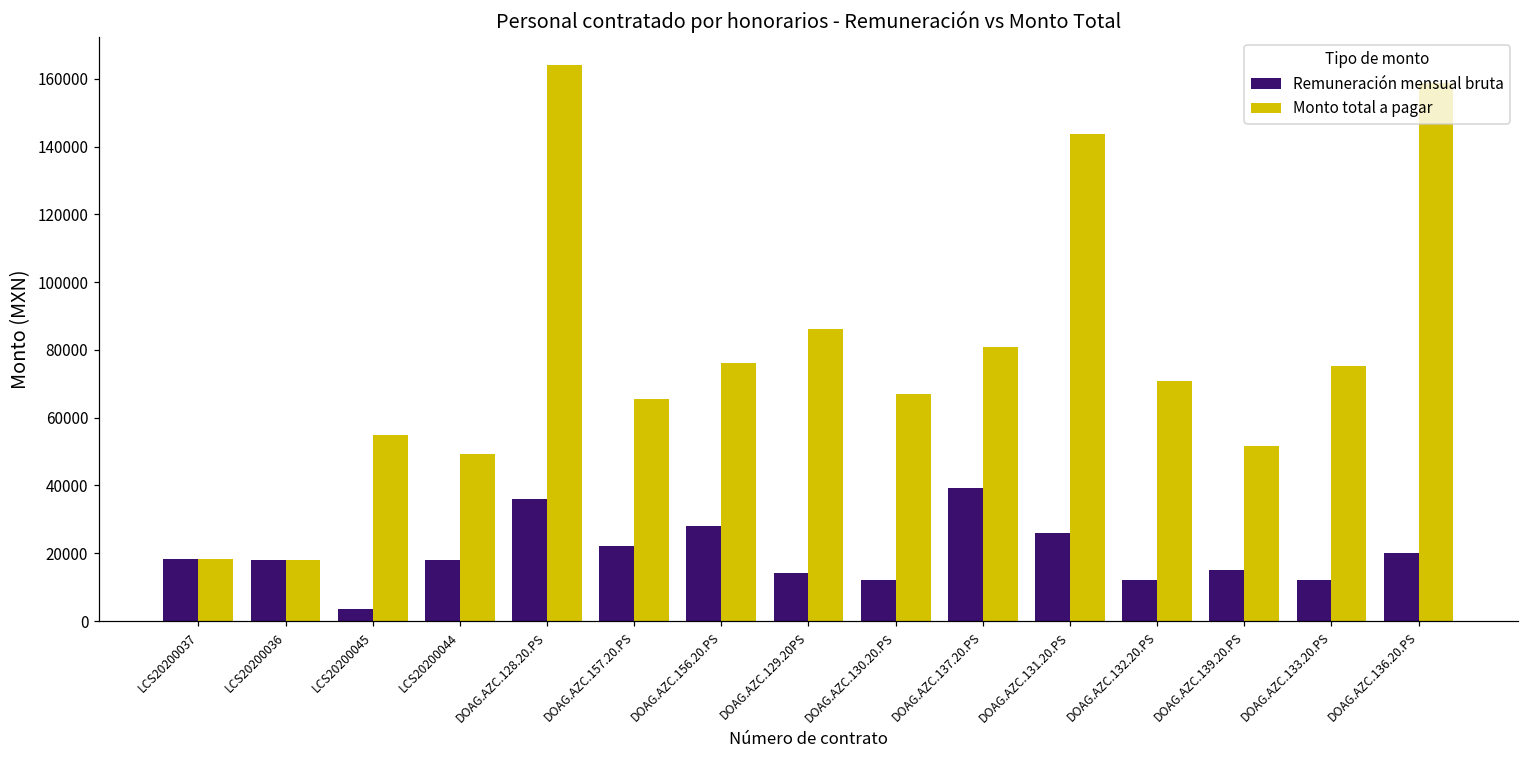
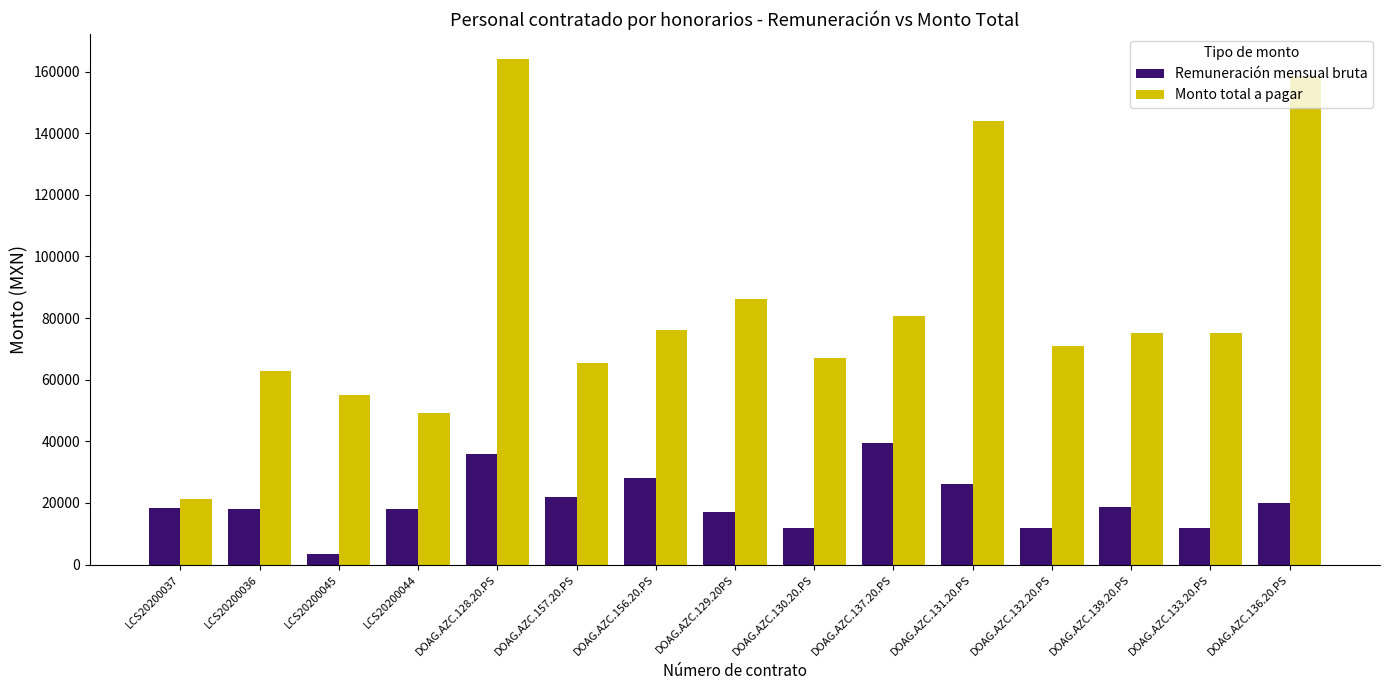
  {
    "Remuneración mensual bruta": {
      "LCS20200037": 18000,
      "LCS20200036": 18000,
      "LCS20200045": 3000,
      "LCS20200044": 18000,
      "DOAG.AZC.128.20.PS": 36000,
      "DOAG.AZC.157.20.PS": 22000,
      "DOAG.AZC.156.20.PS": 28000,
-     "DOAG.AZC.129.20PS": 14000,
+     "DOAG.AZC.129.20PS": 17000,
      "DOAG.AZC.130.20.PS": 12000,
      "DOAG.AZC.137.20.PS": 39000,
      "DOAG.AZC.131.20.PS": 26000,
      "DOAG.AZC.132.20.PS": 12000,
-     "DOAG.AZC.139.20.PS": 15000,
+     "DOAG.AZC.139.20.PS": 19000,
      "DOAG.AZC.133.20.PS": 12000,
      "DOAG.AZC.136.20.PS": 20000
    },
    "Monto total a pagar": {
-     "LCS20200037": 18000,
-     "LCS20200036": 18000,
+     "LCS20200037": 21000,
+     "LCS20200036": 63000,
      "LCS20200045": 55000,
      "LCS20200044": 49000,
      "DOAG.AZC.128.20.PS": 164000,
      "DOAG.AZC.157.20.PS": 66000,
      "DOAG.AZC.156.20.PS": 76000,
      "DOAG.AZC.129.20PS": 86000,
      "DOAG.AZC.130.20.PS": 67000,
      "DOAG.AZC.137.20.PS": 81000,
      "DOAG.AZC.131.20.PS": 144000,
      "DOAG.AZC.132.20.PS": 71000,
-     "DOAG.AZC.139.20.PS": 52000,
+     "DOAG.AZC.139.20.PS": 75000,
      "DOAG.AZC.133.20.PS": 75000
    }
  }
